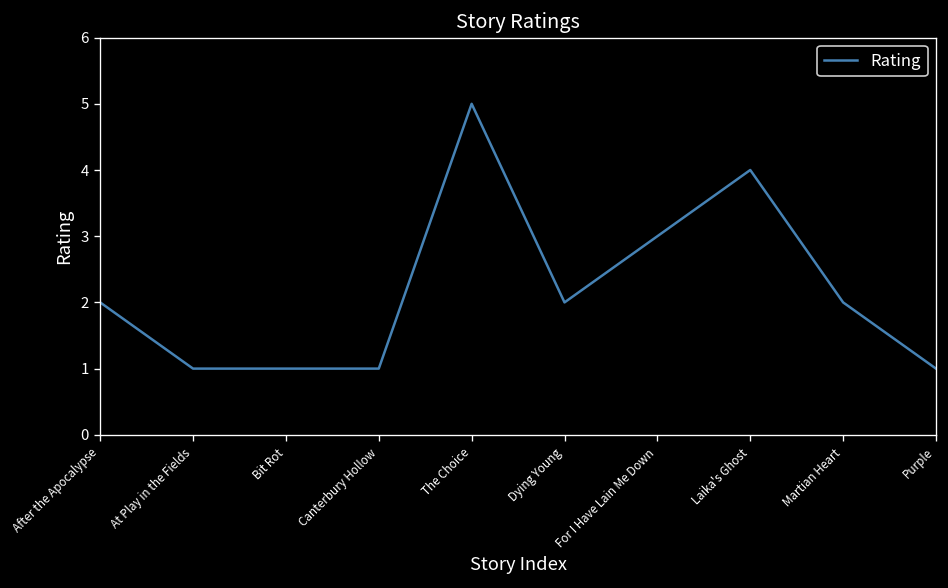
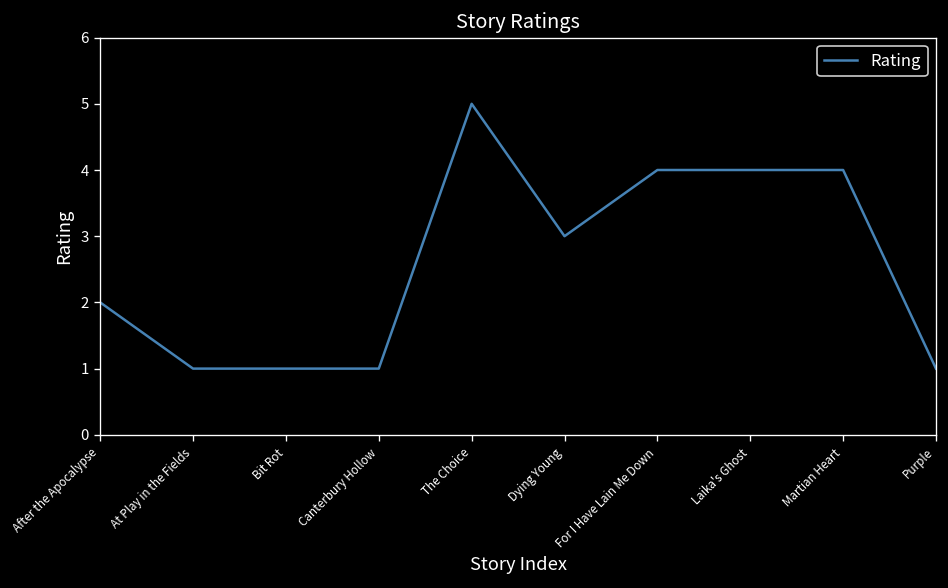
  {
    "After the Apocalypse": 2,
    "At Play in the Fields": 1,
    "Bit Rot": 1,
    "Canterbury Hollow": 1,
    "The Choice": 5,
-   "Dying Young": 2,
-   "For I Have Lain Me Down": 3,
+   "Dying Young": 3,
+   "For I Have Lain Me Down": 4,
    "Laika's Ghost": 4,
-   "Martian Heart": 2,
+   "Martian Heart": 4,
    "Purple": 1
  }
